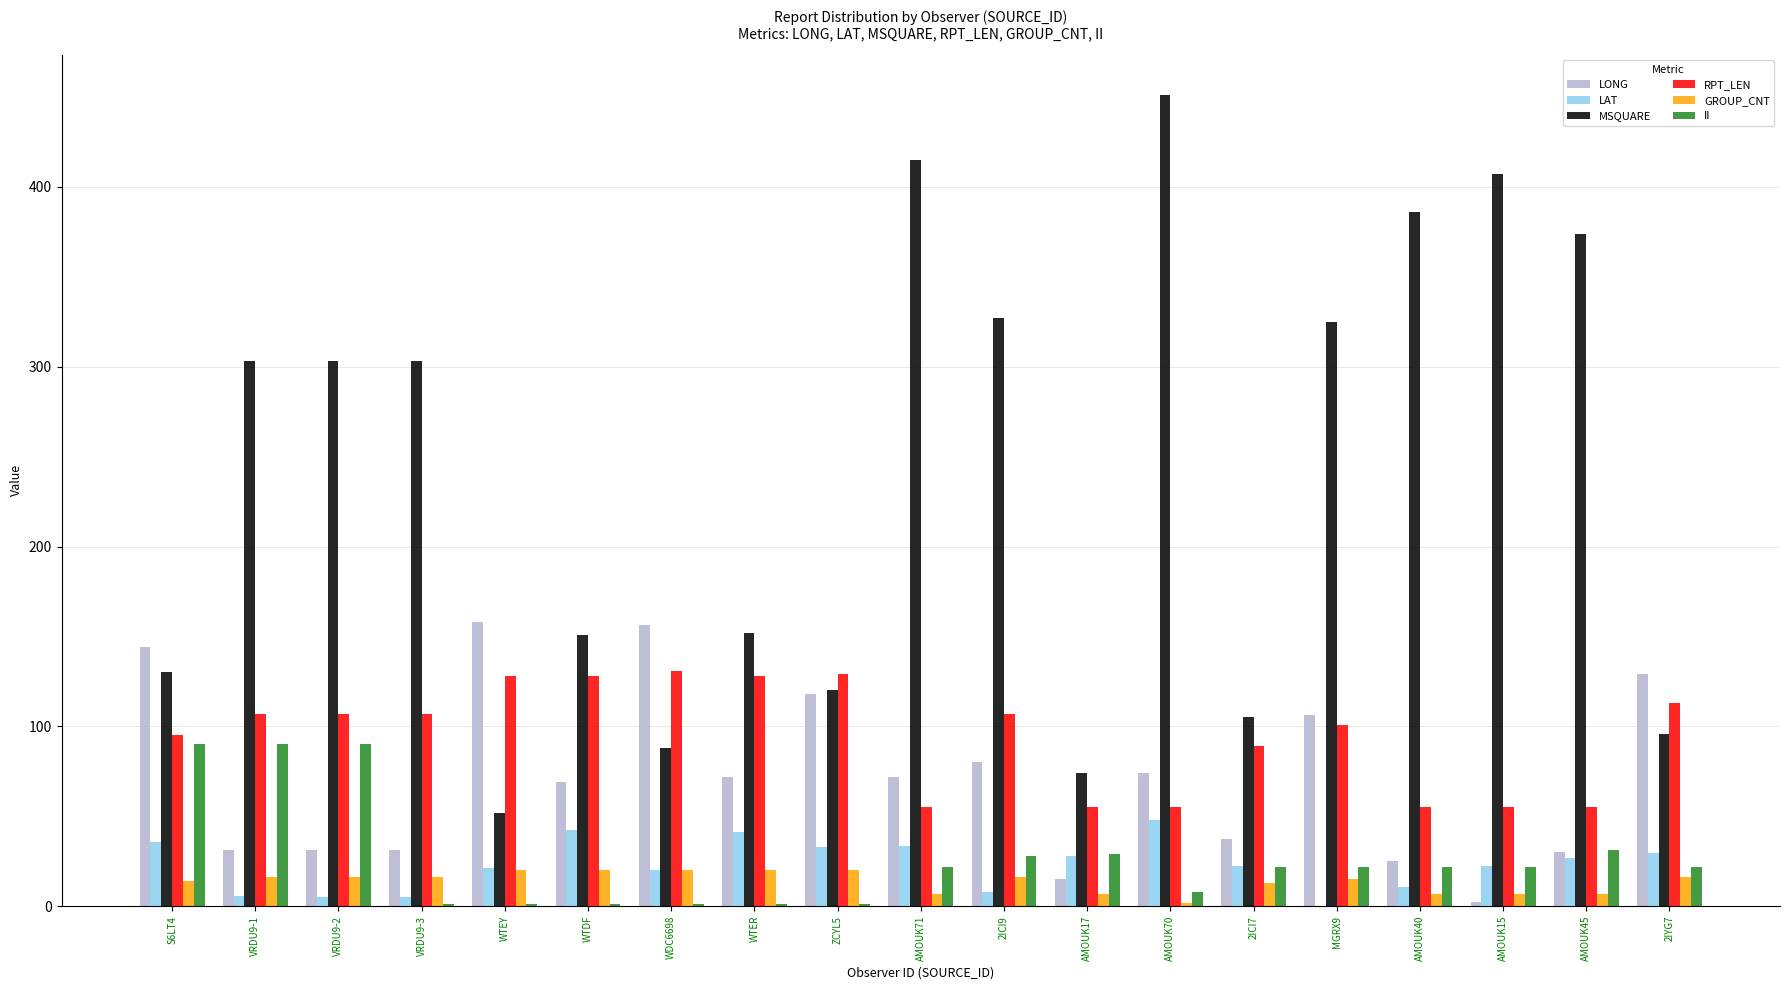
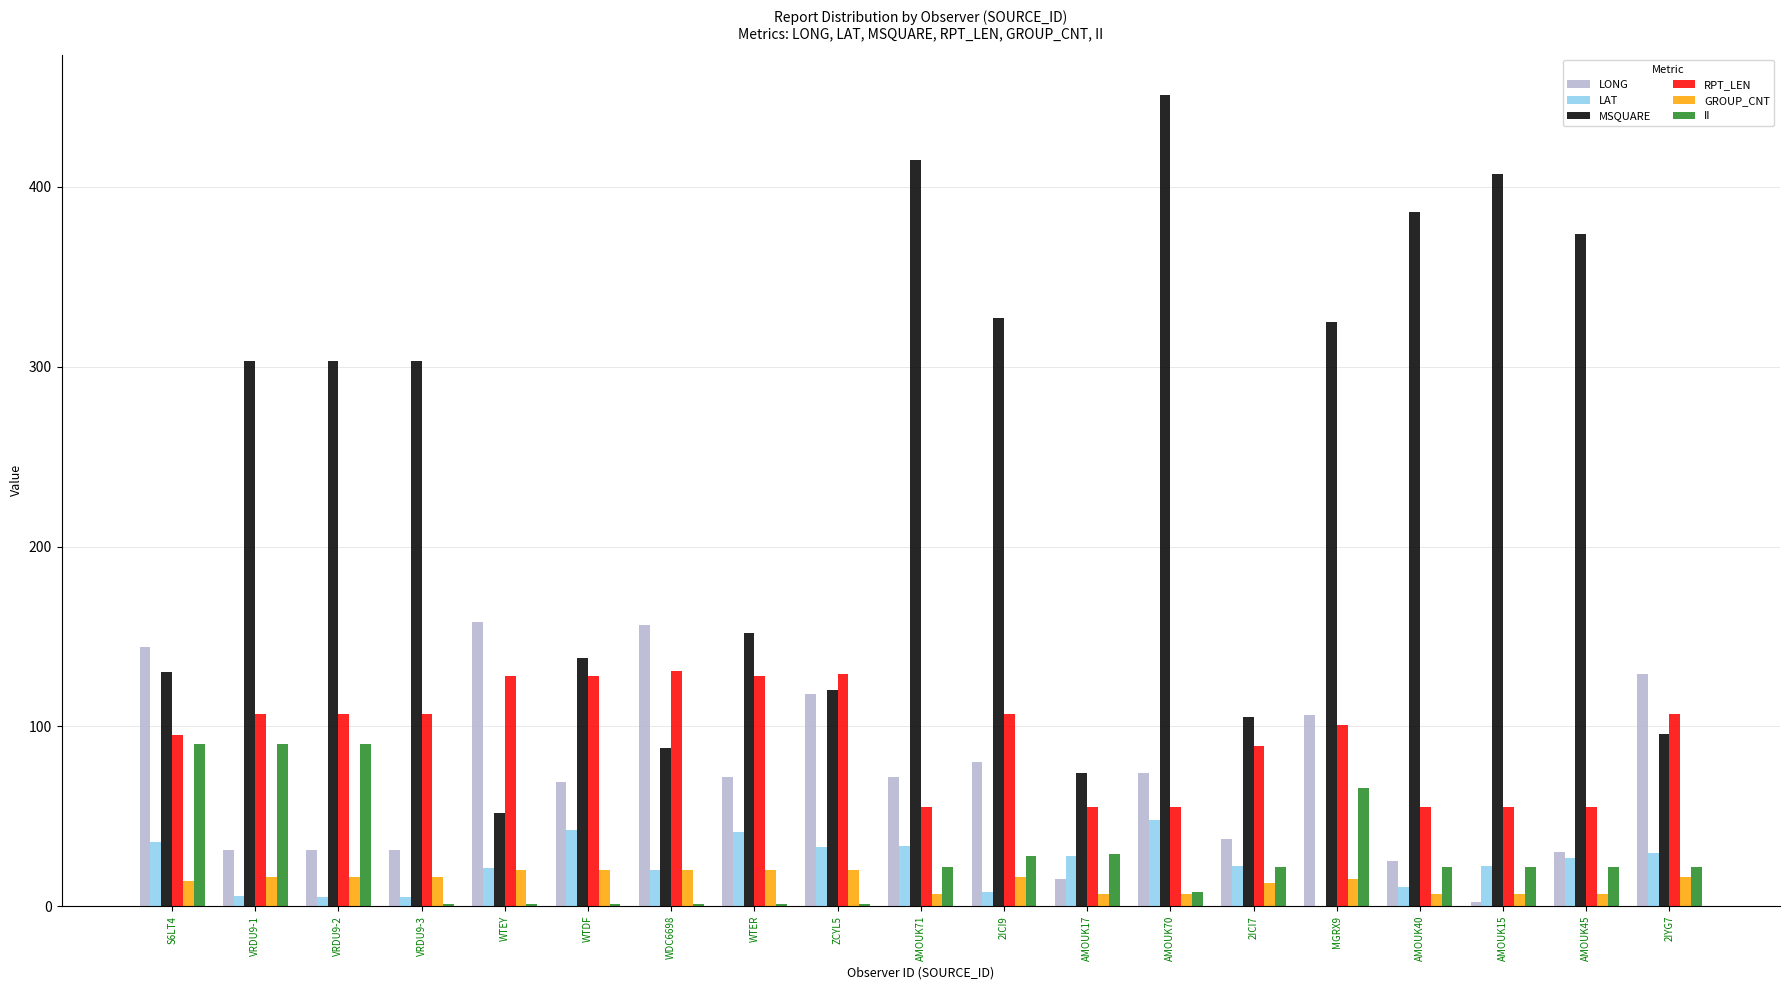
  {
    "MSQUARE": {
      "S6LT4": 130,
      "VRDU9-1": 303,
      "VRDU9-2": 303,
      "VRDU9-3": 303,
      "WTEY": 52,
-     "WTDF": 151,
+     "WTDF": 138,
      "WDC6698": 88,
      "WTER": 152,
      "ZCYL5": 120,
      "AMOUK71": 415,
      "2ICI9": 327,
      "AMOUK17": 74,
      "AMOUK70": 451,
      "2ICI7": 105,
      "MGRX9": 325,
      "AMOUK40": 386,
      "AMOUK15": 407,
      "AMOUK45": 374,
      "2IYG7": 96
    },
    "RPT_LEN": {
      "S6LT4": 95,
      "VRDU9-1": 107,
      "VRDU9-2": 107,
      "VRDU9-3": 107,
      "WTEY": 128,
      "WTDF": 128,
      "WDC6698": 131,
      "WTER": 128,
      "ZCYL5": 129,
      "AMOUK71": 55,
      "2ICI9": 107,
      "AMOUK17": 55,
      "AMOUK70": 55,
      "2ICI7": 89,
      "MGRX9": 101,
      "AMOUK40": 55,
      "AMOUK15": 55,
      "AMOUK45": 55,
-     "2IYG7": 113
+     "2IYG7": 107
    },
    "GROUP_CNT": {
      "S6LT4": 14,
      "VRDU9-1": 16,
      "VRDU9-2": 16,
      "VRDU9-3": 16,
      "WTEY": 20,
      "WTDF": 20,
      "WDC6698": 20,
      "WTER": 20,
      "ZCYL5": 20,
      "AMOUK71": 7,
      "2ICI9": 16,
      "AMOUK17": 7,
-     "AMOUK70": 2,
+     "AMOUK70": 7,
      "2ICI7": 13,
      "MGRX9": 15,
      "AMOUK40": 7,
      "AMOUK15": 7,
      "AMOUK45": 7,
      "2IYG7": 16
    },
    "II": {
      "S6LT4": 90,
      "VRDU9-1": 90,
      "VRDU9-2": 90,
      "AMOUK71": 22,
      "2ICI9": 28,
      "AMOUK17": 29,
      "AMOUK70": 8,
      "2ICI7": 22,
-     "MGRX9": 22,
+     "MGRX9": 66,
      "AMOUK40": 22,
      "AMOUK15": 22,
-     "AMOUK45": 31,
+     "AMOUK45": 22,
      "2IYG7": 22
    }
  }
